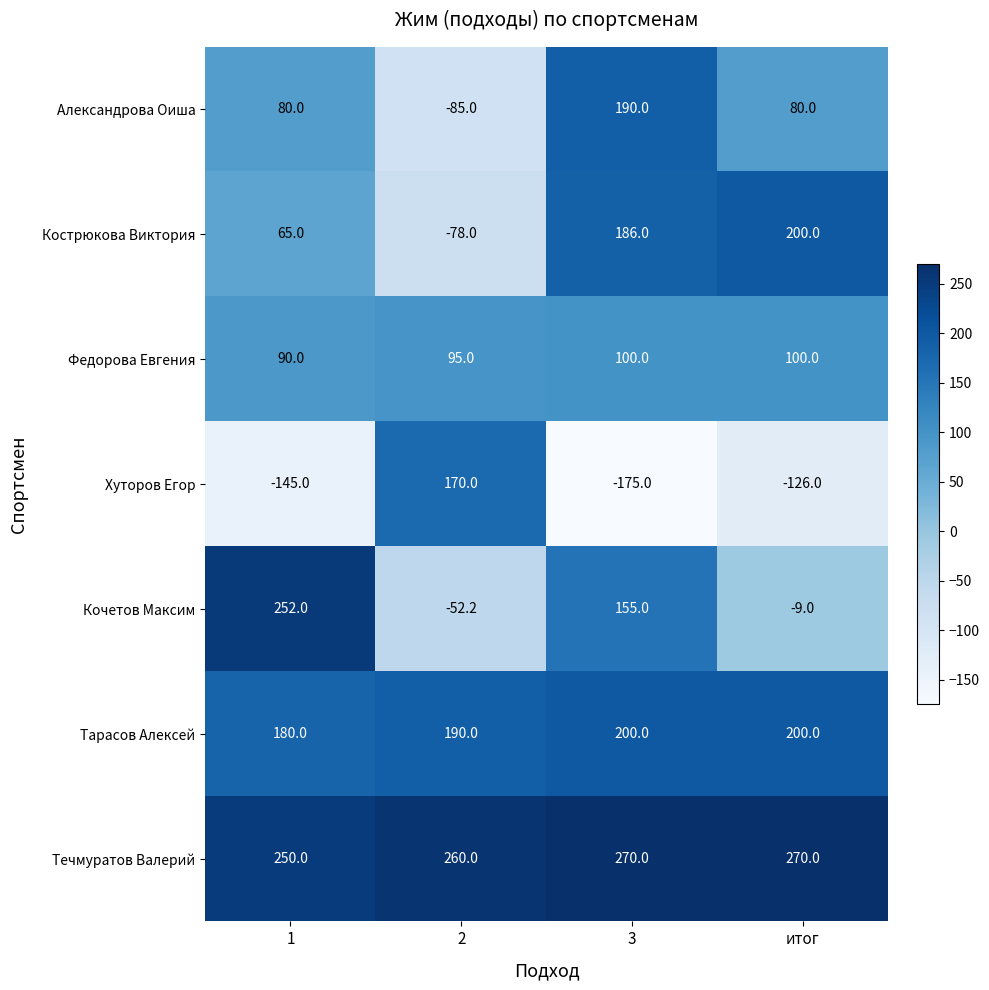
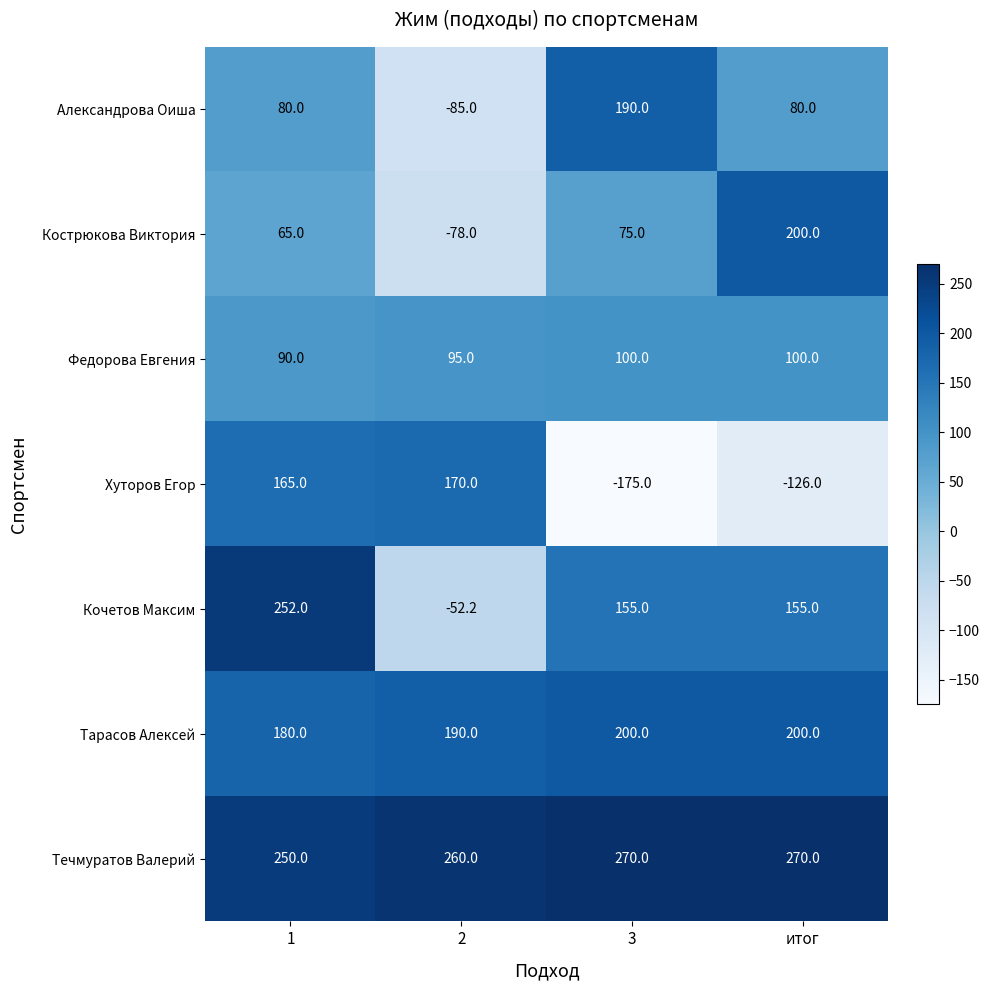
  {
    "Александрова Оиша": {
      "1": 80.0,
      "2": -85.0,
      "3": 190.0,
      "итог": 80.0
    },
    "Кострюкова Виктория": {
      "1": 65.0,
      "2": -78.0,
-     "3": 186.0,
+     "3": 75.0,
      "итог": 200.0
    },
    "Федорова Евгения": {
      "1": 90.0,
      "2": 95.0,
      "3": 100.0,
      "итог": 100.0
    },
    "Хуторов Егор": {
-     "1": -145.0,
+     "1": 165.0,
      "2": 170.0,
      "3": -175.0,
      "итог": -126.0
    },
    "Кочетов Максим": {
      "1": 252.0,
      "2": -52.2,
      "3": 155.0,
-     "итог": -9.0
+     "итог": 155.0
    },
    "Тарасов Алексей": {
      "1": 180.0,
      "2": 190.0,
      "3": 200.0,
      "итог": 200.0
    },
    "Течмуратов Валерий": {
      "1": 250.0,
      "2": 260.0,
      "3": 270.0,
      "итог": 270.0
    }
  }
